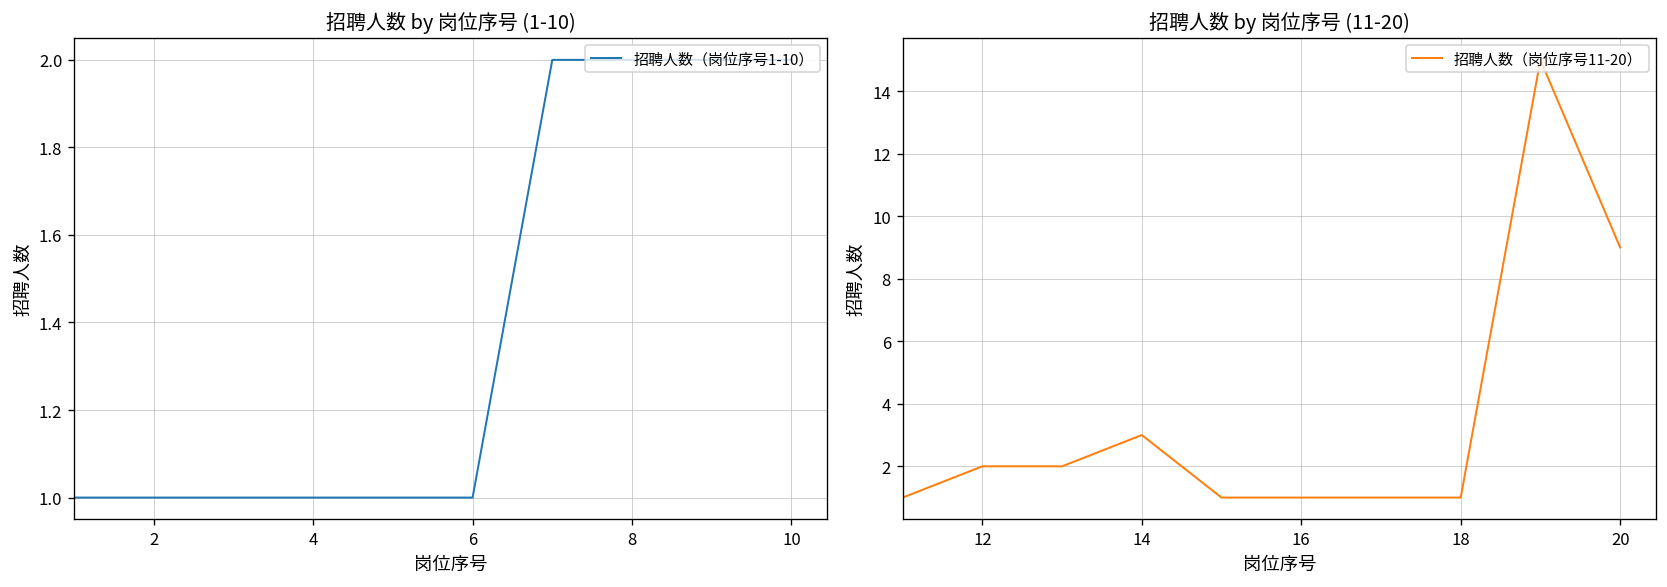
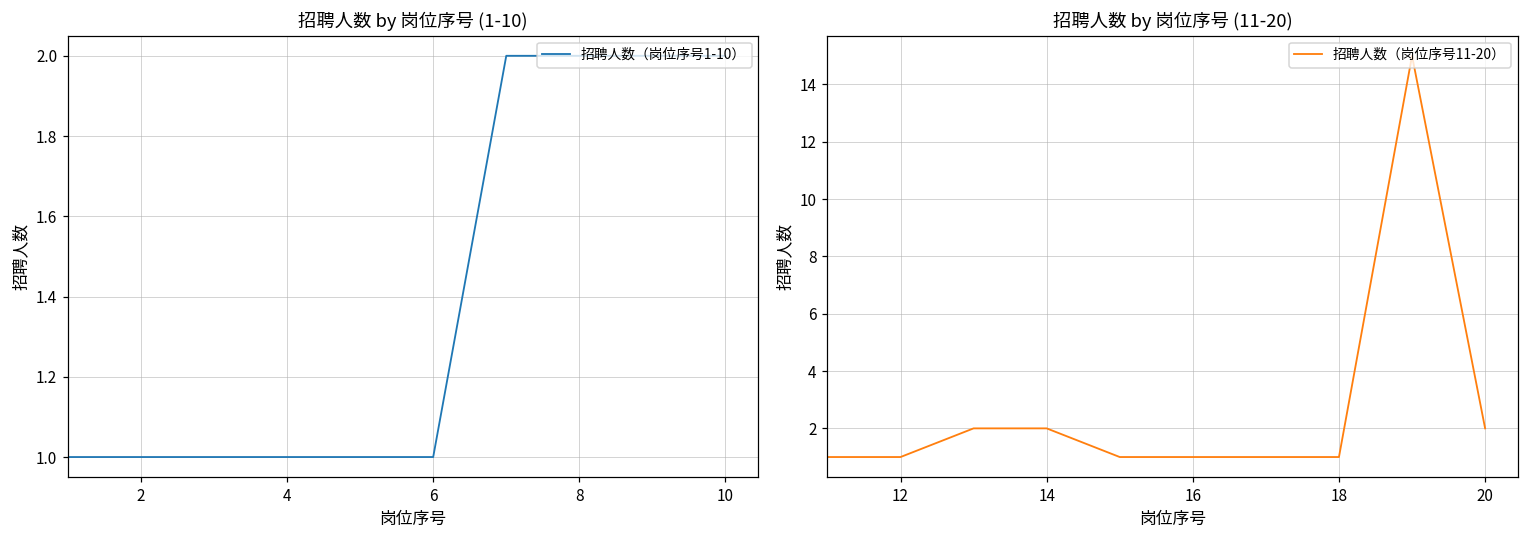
  {
    "招聘人数 by 岗位序号 (1-10)": {
      "2": 1.00,
      "4": 1.00,
      "6": 1.00
    },
    "招聘人数 by 岗位序号 (11-20)": {
-     "12": 2,
-     "14": 3,
+     "12": 1,
+     "14": 2,
      "16": 1,
      "18": 1,
-     "20": 9
+     "20": 2
    }
  }
